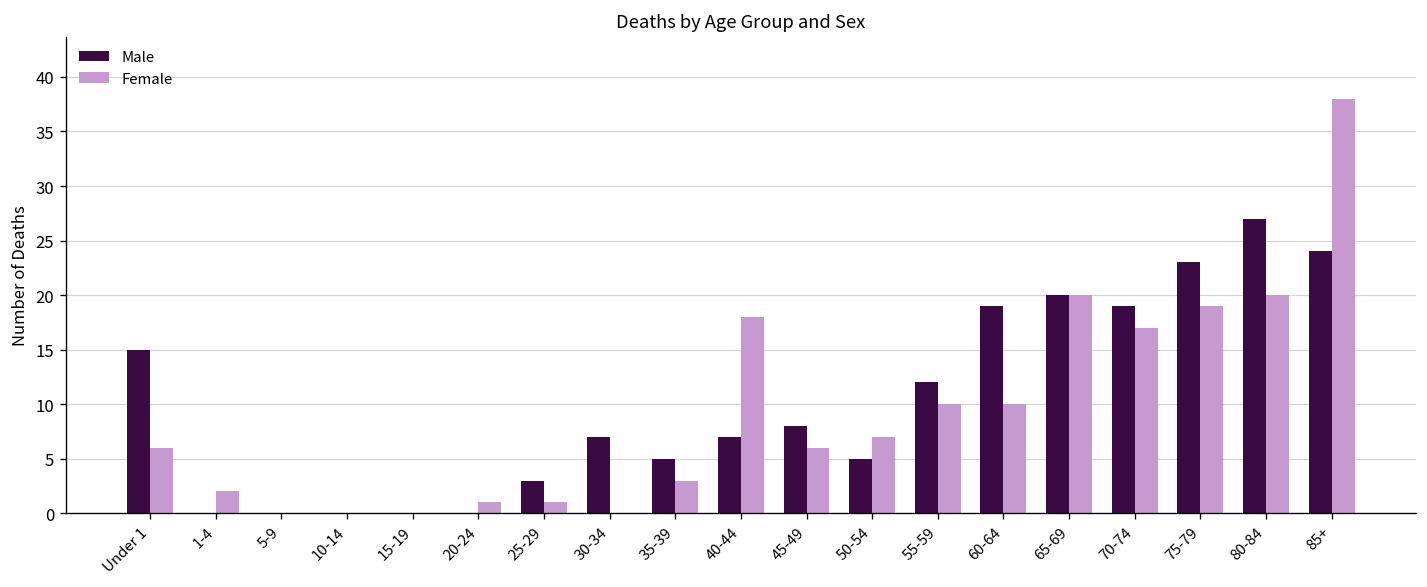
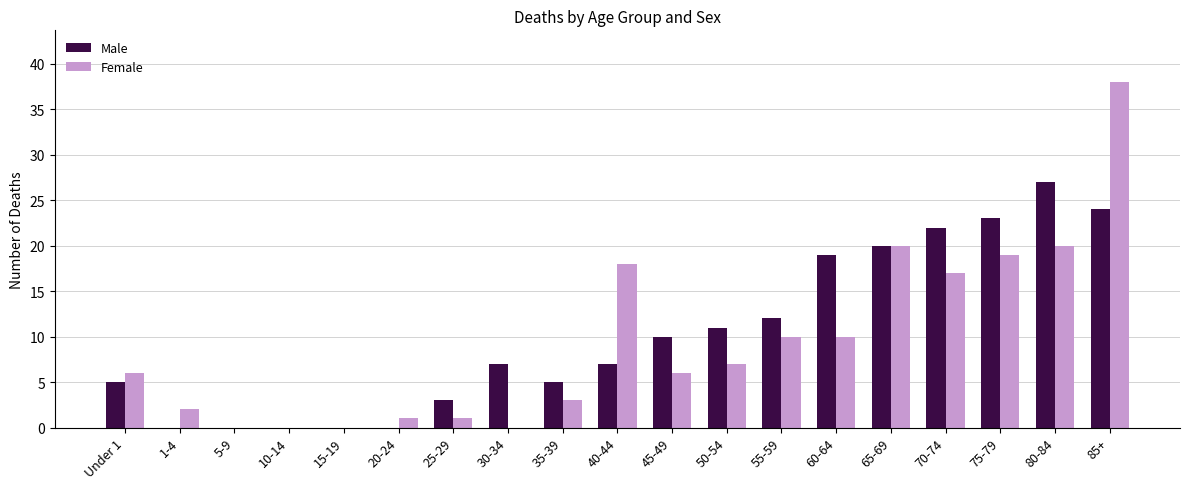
  {
    "Male": {
-     "Under 1": 15,
+     "Under 1": 5,
      "1-4": 0,
      "5-9": 0,
      "10-14": 0,
      "15-19": 0,
      "20-24": 0,
      "25-29": 3,
      "30-34": 7,
      "35-39": 5,
      "40-44": 7,
-     "45-49": 8,
-     "50-54": 5,
+     "45-49": 10,
+     "50-54": 11,
      "55-59": 12,
      "60-64": 19,
      "65-69": 20,
-     "70-74": 19,
+     "70-74": 22,
      "75-79": 23,
      "80-84": 27,
      "85+": 24
    },
    "Female": {
      "Under 1": 6,
      "1-4": 2,
      "5-9": 0,
      "10-14": 0,
      "15-19": 0,
      "20-24": 1,
      "25-29": 1,
      "30-34": 0,
      "35-39": 3,
      "40-44": 18,
      "45-49": 6,
      "50-54": 7,
      "55-59": 10,
      "60-64": 10,
      "65-69": 20,
      "70-74": 17,
      "75-79": 19,
      "80-84": 20,
      "85+": 38
    }
  }
